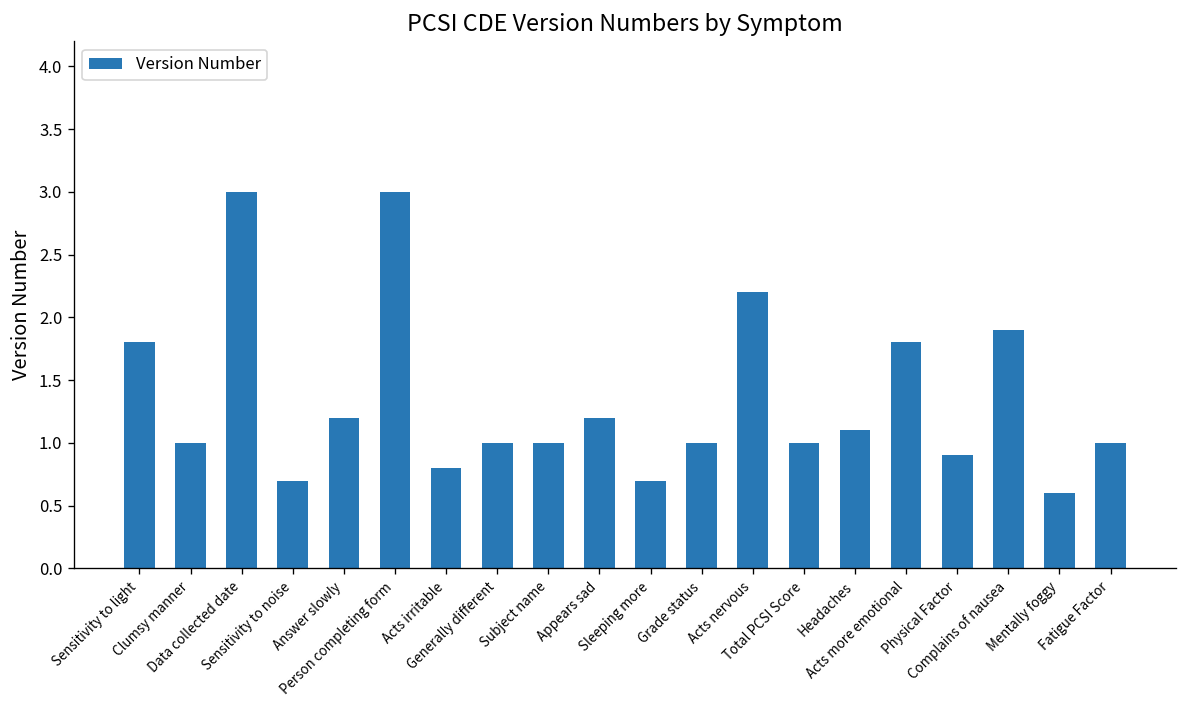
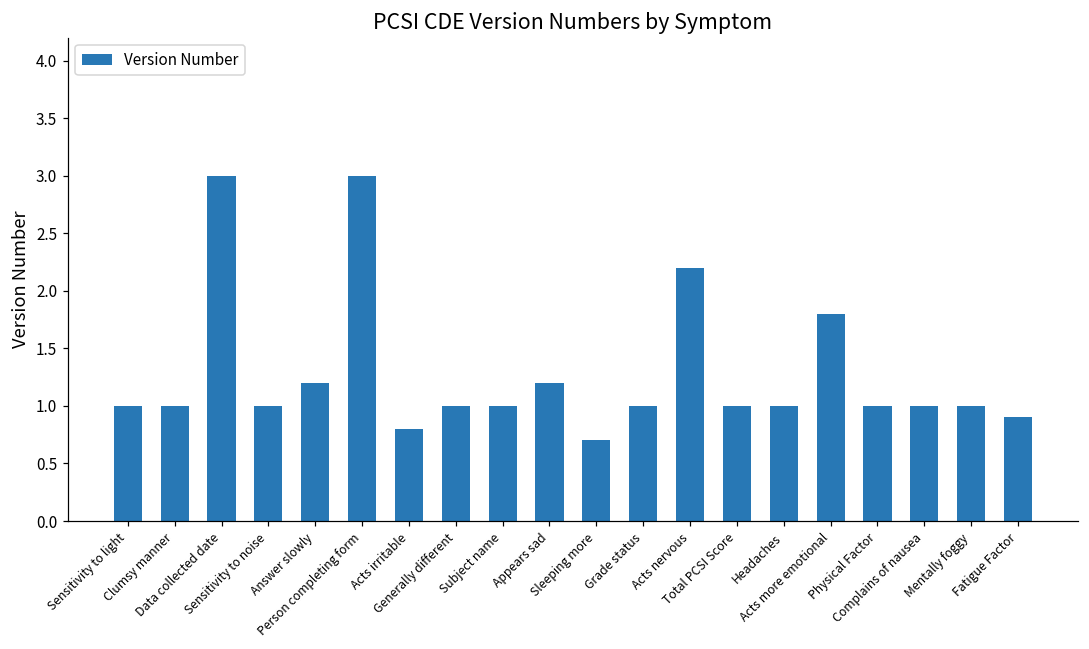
  {
-   "Sensitivity to light": 1.8,
+   "Sensitivity to light": 1.0,
    "Clumsy manner": 1.0,
    "Data collected date": 3.0,
-   "Sensitivity to noise": 0.7,
+   "Sensitivity to noise": 1.0,
    "Answer slowly": 1.2,
    "Person completing form": 3.0,
    "Acts irritable": 0.8,
    "Generally different": 1.0,
    "Subject name": 1.0,
    "Appears sad": 1.2,
    "Sleeping more": 0.7,
    "Grade status": 1.0,
    "Acts nervous": 2.2,
    "Total PCSI Score": 1.0,
-   "Headaches": 1.1,
+   "Headaches": 1.0,
    "Acts more emotional": 1.8,
-   "Physical Factor": 0.9,
-   "Complains of nausea": 1.9,
-   "Mentally foggy": 0.6,
-   "Fatigue Factor": 1.0
+   "Physical Factor": 1.0,
+   "Complains of nausea": 1.0,
+   "Mentally foggy": 1.0,
+   "Fatigue Factor": 0.9
  }
